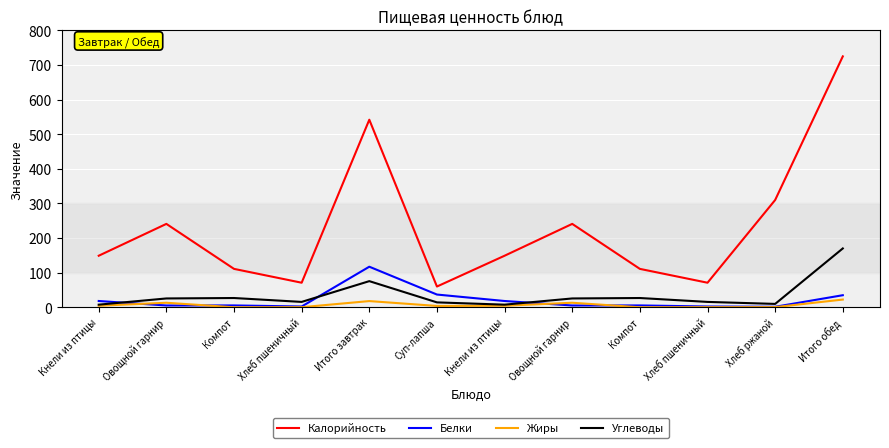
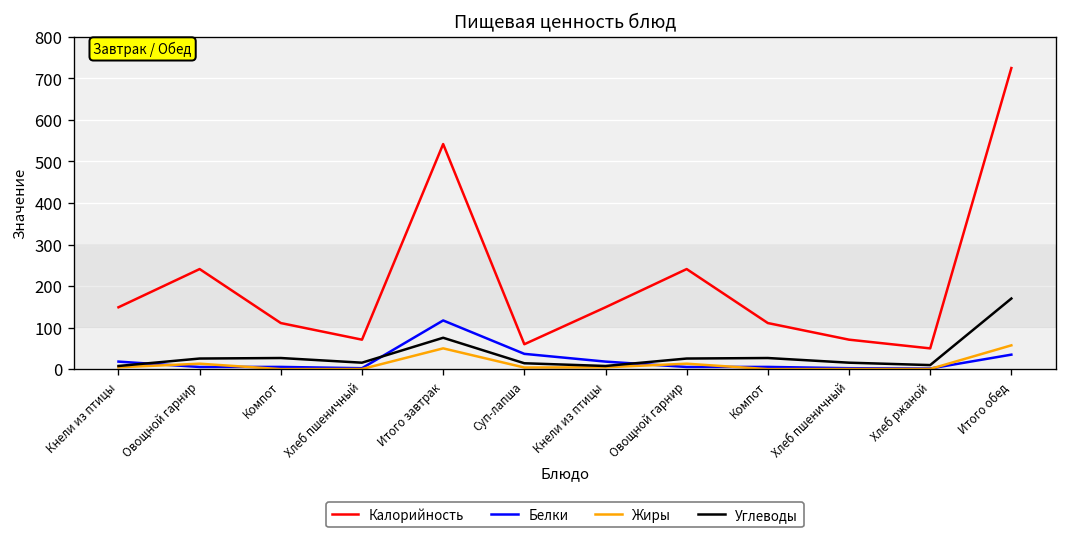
  {
    "Калорийность": {
      "Итого завтрак": 540,
      "Суп-лапша": 60,
-     "Хлеб ржаной": 310,
+     "Хлеб ржаной": 50,
      "Итого обед": 730
    },
    "Белки": {
      "Итого завтрак": 120,
      "Суп-лапша": 40,
      "Итого обед": 30
    },
    "Жиры": {
-     "Итого завтрак": 20,
+     "Итого завтрак": 50,
      "Суп-лапша": 0,
-     "Итого обед": 20
+     "Итого обед": 60
    },
    "Углеводы": {
      "Итого завтрак": 80,
      "Суп-лапша": 10,
      "Хлеб ржаной": 10,
      "Итого обед": 170
    }
  }
